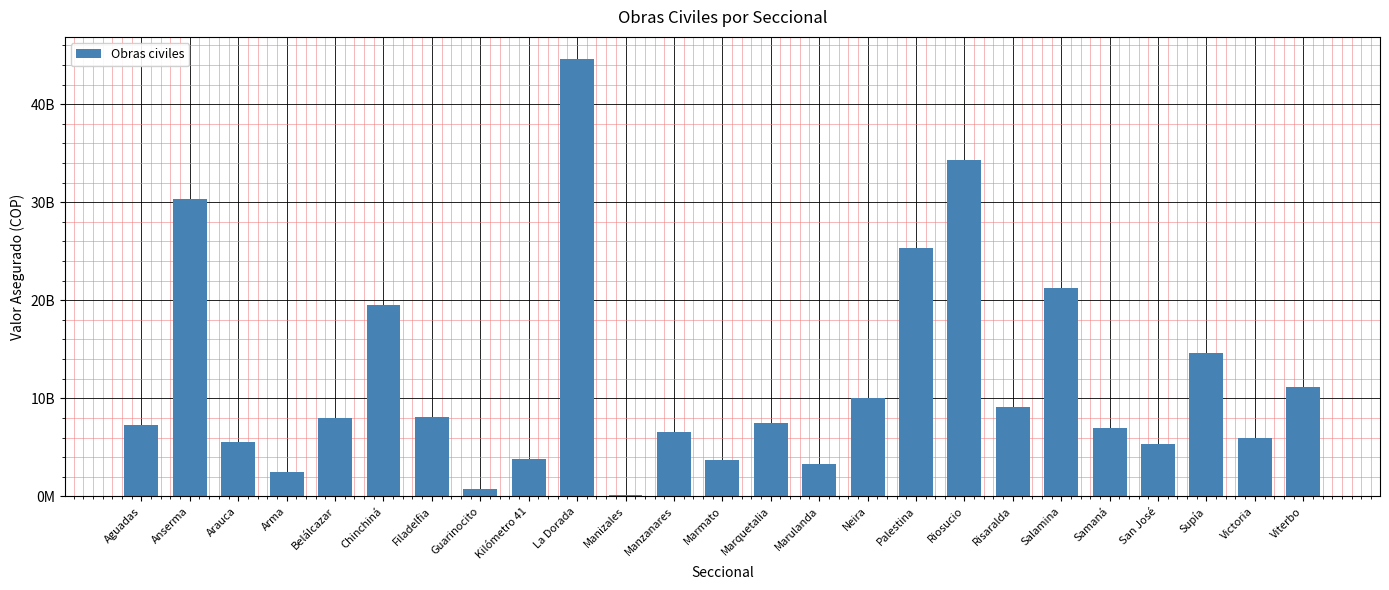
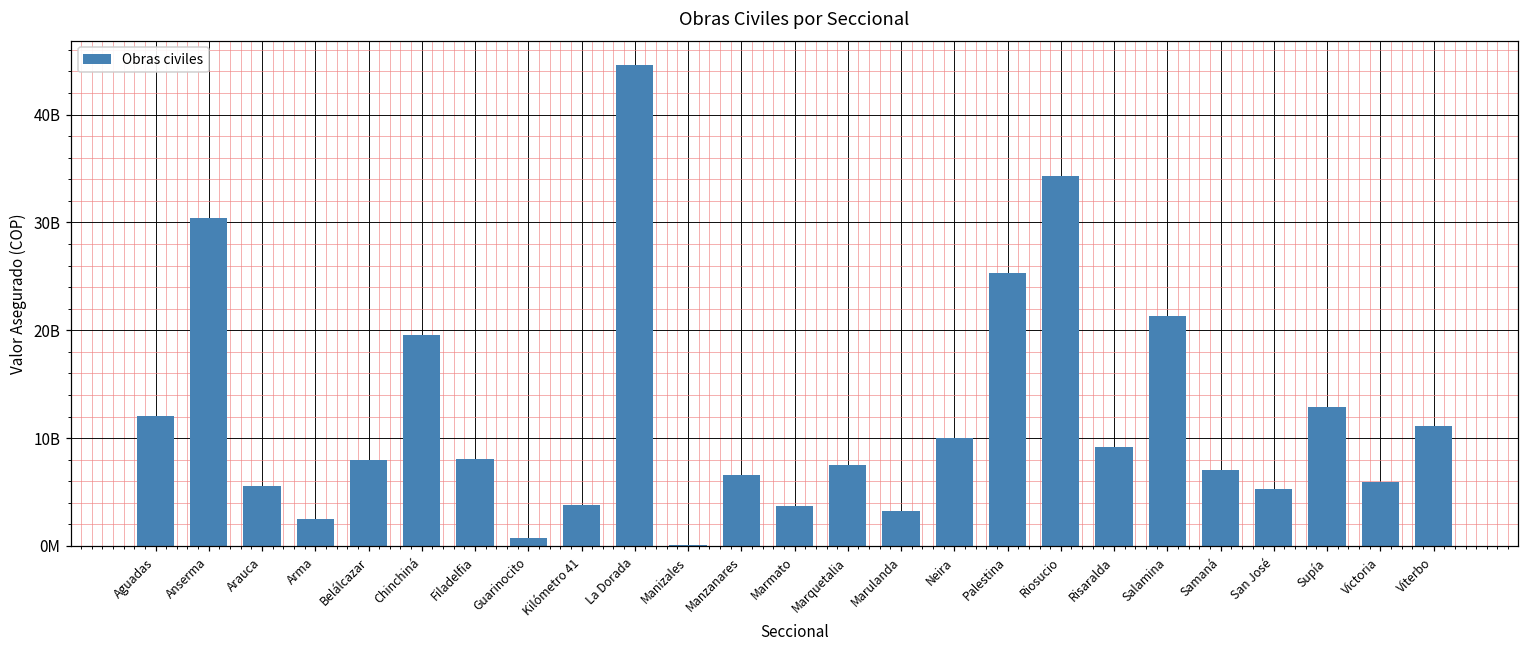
  {
-   "Aguadas": 7000000000,
+   "Aguadas": 12000000000,
    "Anserma": 30000000000,
    "Arauca": 6000000000,
    "Arma": 2000000000,
    "Belálcazar": 8000000000,
    "Chinchiná": 20000000000,
    "Filadelfia": 8000000000,
    "Guarinocito": 1000000000,
    "Kilómetro 41": 4000000000,
    "La Dorada": 45000000000,
    "Manzanares": 7000000000,
    "Marmato": 4000000000,
    "Marquetalia": 8000000000,
    "Marulanda": 3000000000,
    "Neira": 10000000000,
    "Palestina": 25000000000,
    "Riosucio": 34000000000,
    "Risaralda": 9000000000,
    "Salamina": 21000000000,
    "Samaná": 7000000000,
    "San José": 5000000000,
-   "Supía": 15000000000,
+   "Supía": 13000000000,
    "Victoria": 6000000000,
    "Viterbo": 11000000000
  }
